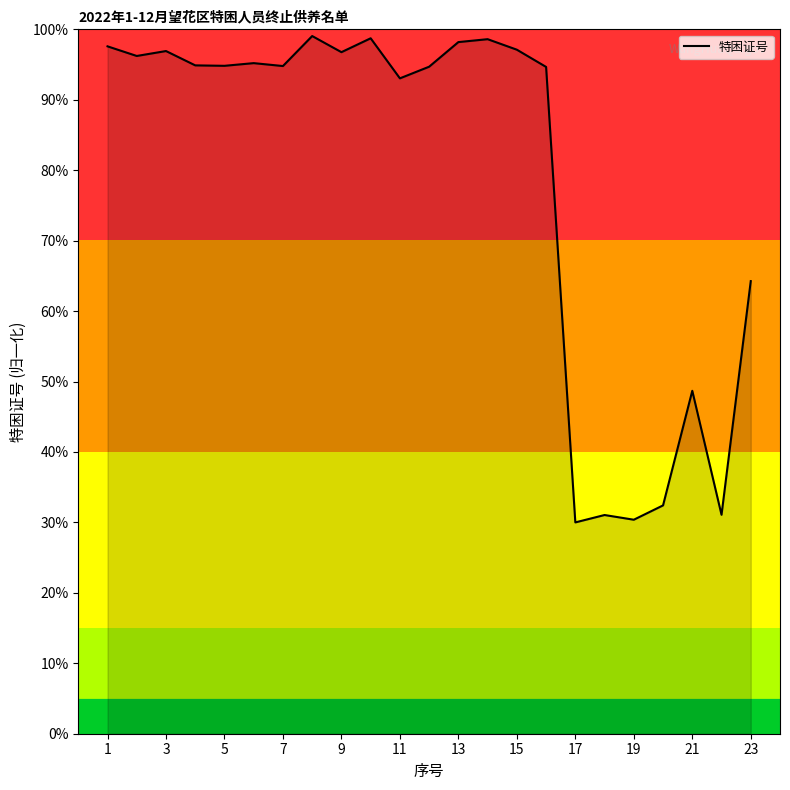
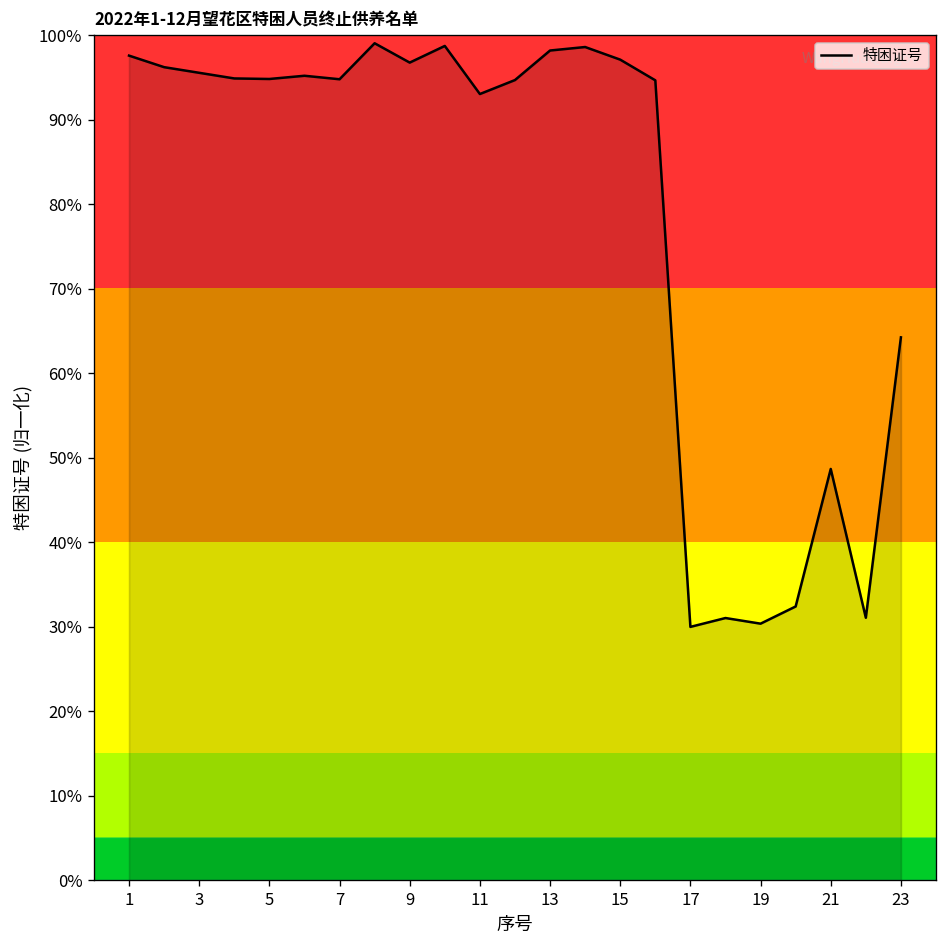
  {
    "1": "98%",
-   "3": "97%",
+   "3": "96%",
    "5": "95%",
    "7": "95%",
    "9": "97%",
    "11": "93%",
    "13": "98%",
    "15": "97%",
    "17": "30%",
    "19": "30%",
    "21": "49%",
    "23": "64%"
  }
